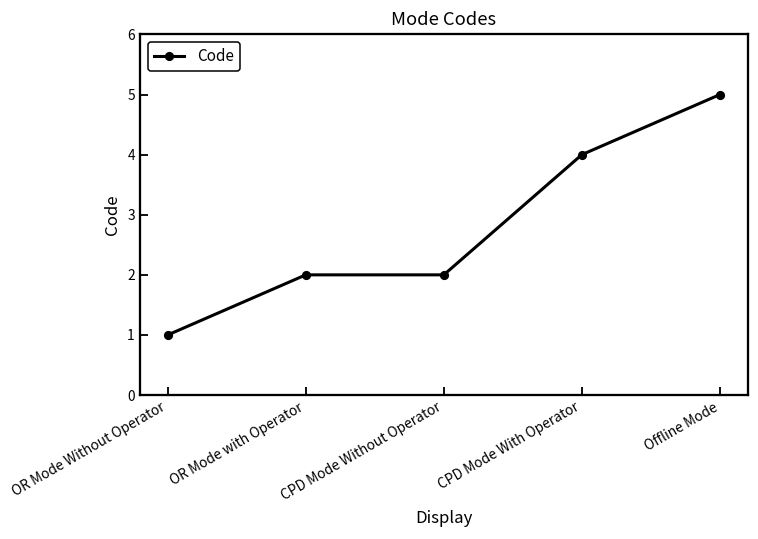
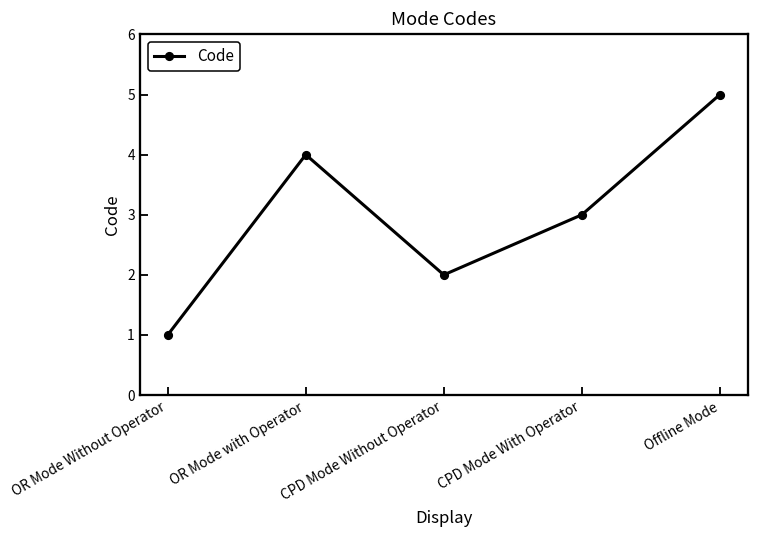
  {
    "OR Mode Without Operator": 1,
-   "OR Mode with Operator": 2,
+   "OR Mode with Operator": 4,
    "CPD Mode Without Operator": 2,
-   "CPD Mode With Operator": 4,
+   "CPD Mode With Operator": 3,
    "Offline Mode": 5
  }
